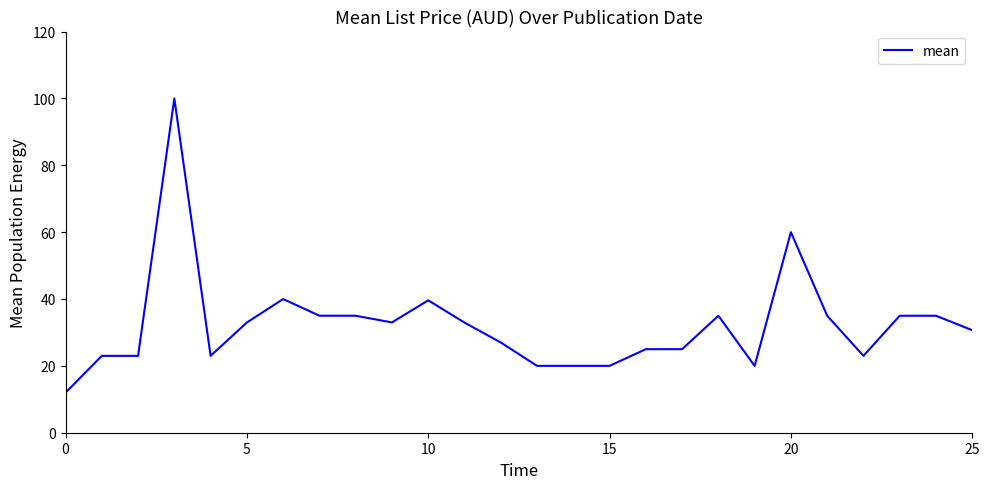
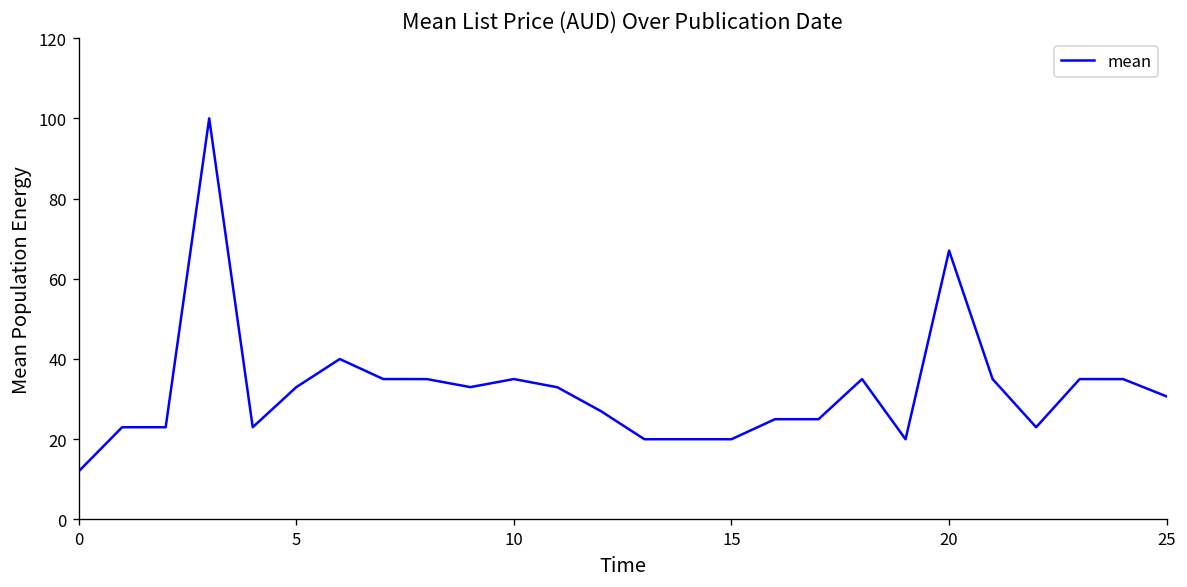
  {
    "0": 12,
    "5": 33,
-   "10": 40,
+   "10": 35,
    "15": 20,
-   "20": 60,
+   "20": 67,
    "25": 31
  }
